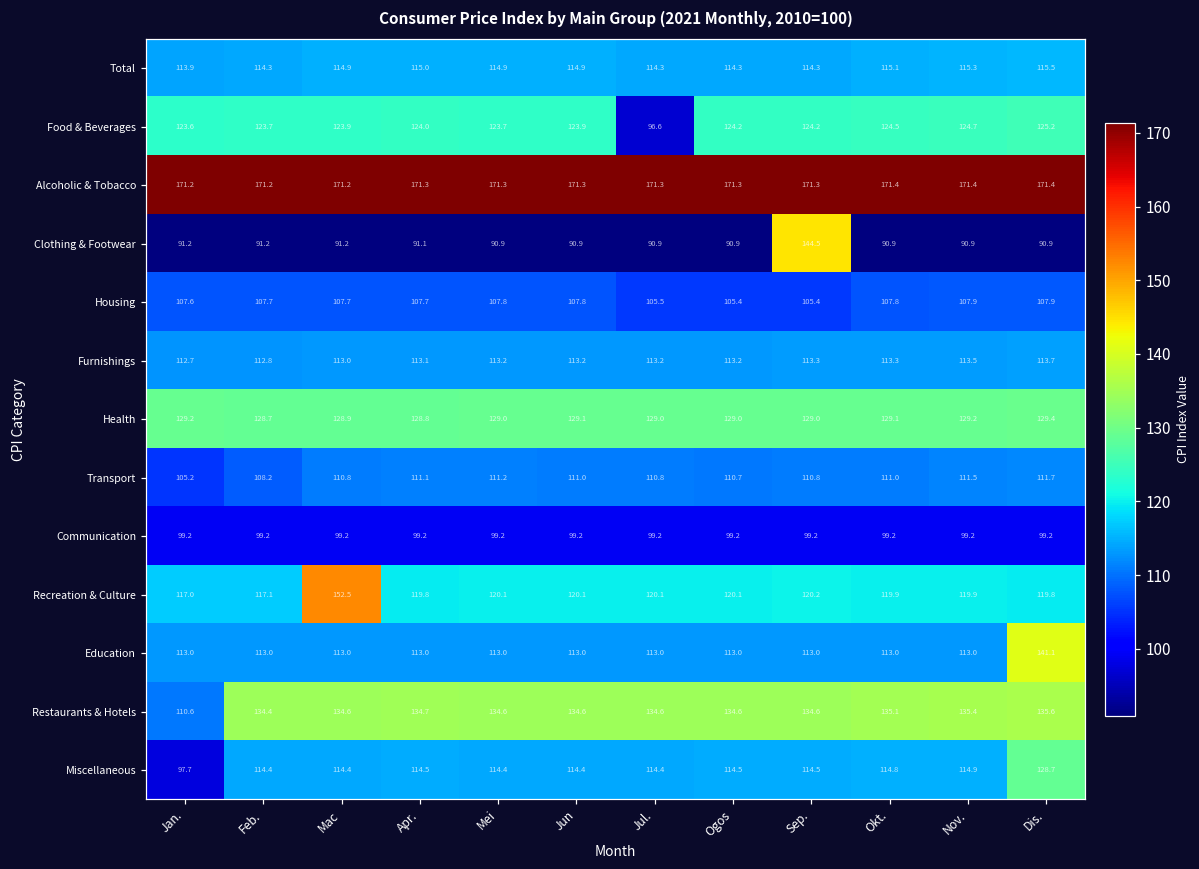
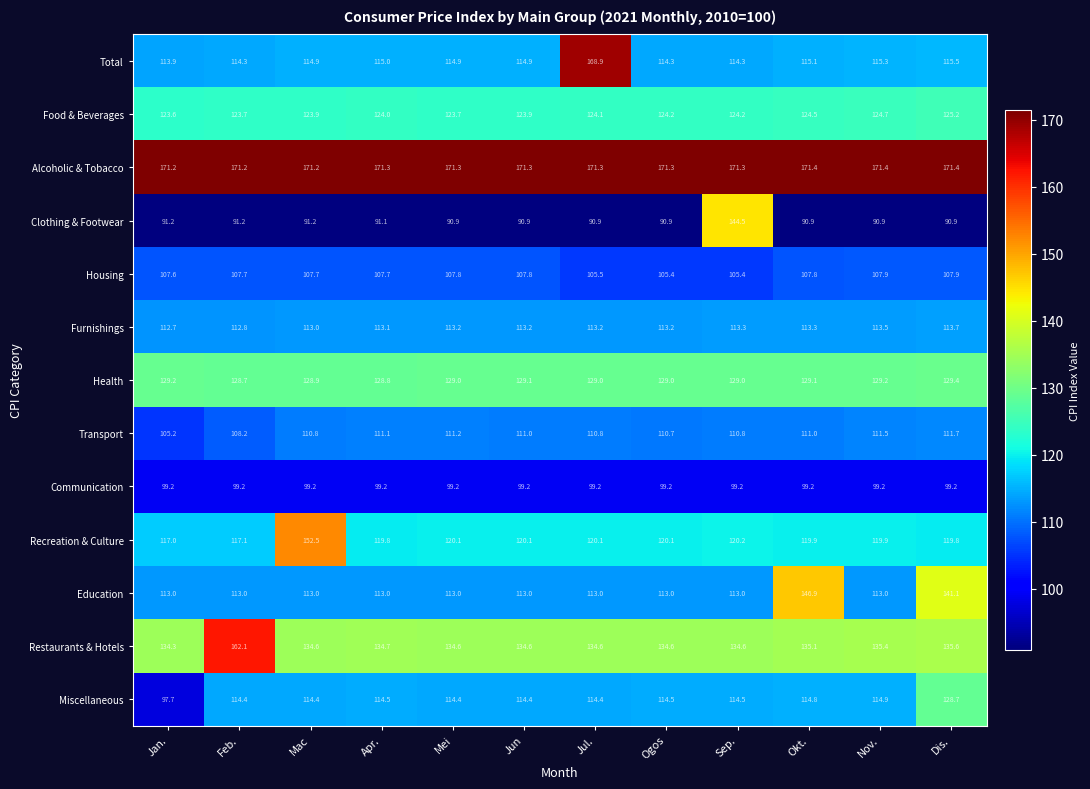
  {
    "Total": {
      "Jan.": 113.9,
      "Feb.": 114.3,
      "Mac": 114.9,
      "Apr.": 115.0,
      "Mei": 114.9,
      "Jun": 114.9,
-     "Jul.": 114.3,
+     "Jul.": 168.9,
      "Ogos": 114.3,
      "Sep.": 114.3,
      "Okt.": 115.1,
      "Nov.": 115.3,
      "Dis.": 115.5
    },
    "Food & Beverages": {
      "Jan.": 123.6,
      "Feb.": 123.7,
      "Mac": 123.9,
      "Apr.": 124.0,
      "Mei": 123.7,
      "Jun": 123.9,
-     "Jul.": 96.6,
+     "Jul.": 124.1,
      "Ogos": 124.2,
      "Sep.": 124.2,
      "Okt.": 124.5,
      "Nov.": 124.7,
      "Dis.": 125.2
    },
    "Alcoholic & Tobacco": {
      "Jan.": 171.2,
      "Feb.": 171.2,
      "Mac": 171.2,
      "Apr.": 171.3,
      "Mei": 171.3,
      "Jun": 171.3,
      "Jul.": 171.3,
      "Ogos": 171.3,
      "Sep.": 171.3,
      "Okt.": 171.4,
      "Nov.": 171.4,
      "Dis.": 171.4
    },
    "Clothing & Footwear": {
      "Jan.": 91.2,
      "Feb.": 91.2,
      "Mac": 91.2,
      "Apr.": 91.1,
      "Mei": 90.9,
      "Jun": 90.9,
      "Jul.": 90.9,
      "Ogos": 90.9,
      "Sep.": 144.5,
      "Okt.": 90.9,
      "Nov.": 90.9,
      "Dis.": 90.9
    },
    "Housing": {
      "Jan.": 107.6,
      "Feb.": 107.7,
      "Mac": 107.7,
      "Apr.": 107.7,
      "Mei": 107.8,
      "Jun": 107.8,
      "Jul.": 105.5,
      "Ogos": 105.4,
      "Sep.": 105.4,
      "Okt.": 107.8,
      "Nov.": 107.9,
      "Dis.": 107.9
    },
    "Furnishings": {
      "Jan.": 112.7,
      "Feb.": 112.8,
      "Mac": 113.0,
      "Apr.": 113.1,
      "Mei": 113.2,
      "Jun": 113.2,
      "Jul.": 113.2,
      "Ogos": 113.2,
      "Sep.": 113.3,
      "Okt.": 113.3,
      "Nov.": 113.5,
      "Dis.": 113.7
    },
    "Health": {
      "Jan.": 129.2,
      "Feb.": 128.7,
      "Mac": 128.9,
      "Apr.": 128.8,
      "Mei": 129.0,
      "Jun": 129.1,
      "Jul.": 129.0,
      "Ogos": 129.0,
      "Sep.": 129.0,
      "Okt.": 129.1,
      "Nov.": 129.2,
      "Dis.": 129.4
    },
    "Transport": {
      "Jan.": 105.2,
      "Feb.": 108.2,
      "Mac": 110.8,
      "Apr.": 111.1,
      "Mei": 111.2,
      "Jun": 111.0,
      "Jul.": 110.8,
      "Ogos": 110.7,
      "Sep.": 110.8,
      "Okt.": 111.0,
      "Nov.": 111.5,
      "Dis.": 111.7
    },
    "Communication": {
      "Jan.": 99.2,
      "Feb.": 99.2,
      "Mac": 99.2,
      "Apr.": 99.2,
      "Mei": 99.2,
      "Jun": 99.2,
      "Jul.": 99.2,
      "Ogos": 99.2,
      "Sep.": 99.2,
      "Okt.": 99.2,
      "Nov.": 99.2,
      "Dis.": 99.2
    },
    "Recreation & Culture": {
      "Jan.": 117.0,
      "Feb.": 117.1,
      "Mac": 152.5,
      "Apr.": 119.8,
      "Mei": 120.1,
      "Jun": 120.1,
      "Jul.": 120.1,
      "Ogos": 120.1,
      "Sep.": 120.2,
      "Okt.": 119.9,
      "Nov.": 119.9,
      "Dis.": 119.8
    },
    "Education": {
      "Jan.": 113.0,
      "Feb.": 113.0,
      "Mac": 113.0,
      "Apr.": 113.0,
      "Mei": 113.0,
      "Jun": 113.0,
      "Jul.": 113.0,
      "Ogos": 113.0,
      "Sep.": 113.0,
-     "Okt.": 113.0,
+     "Okt.": 146.9,
      "Nov.": 113.0,
      "Dis.": 141.1
    },
    "Restaurants & Hotels": {
-     "Jan.": 110.6,
-     "Feb.": 134.4,
+     "Jan.": 134.3,
+     "Feb.": 162.1,
      "Mac": 134.6,
      "Apr.": 134.7,
      "Mei": 134.6,
      "Jun": 134.6,
      "Jul.": 134.6,
      "Ogos": 134.6,
      "Sep.": 134.6,
      "Okt.": 135.1,
      "Nov.": 135.4,
      "Dis.": 135.6
    },
    "Miscellaneous": {
      "Jan.": 97.7,
      "Feb.": 114.4,
      "Mac": 114.4,
      "Apr.": 114.5,
      "Mei": 114.4,
      "Jun": 114.4,
      "Jul.": 114.4,
      "Ogos": 114.5,
      "Sep.": 114.5,
      "Okt.": 114.8,
      "Nov.": 114.9,
      "Dis.": 128.7
    }
  }
